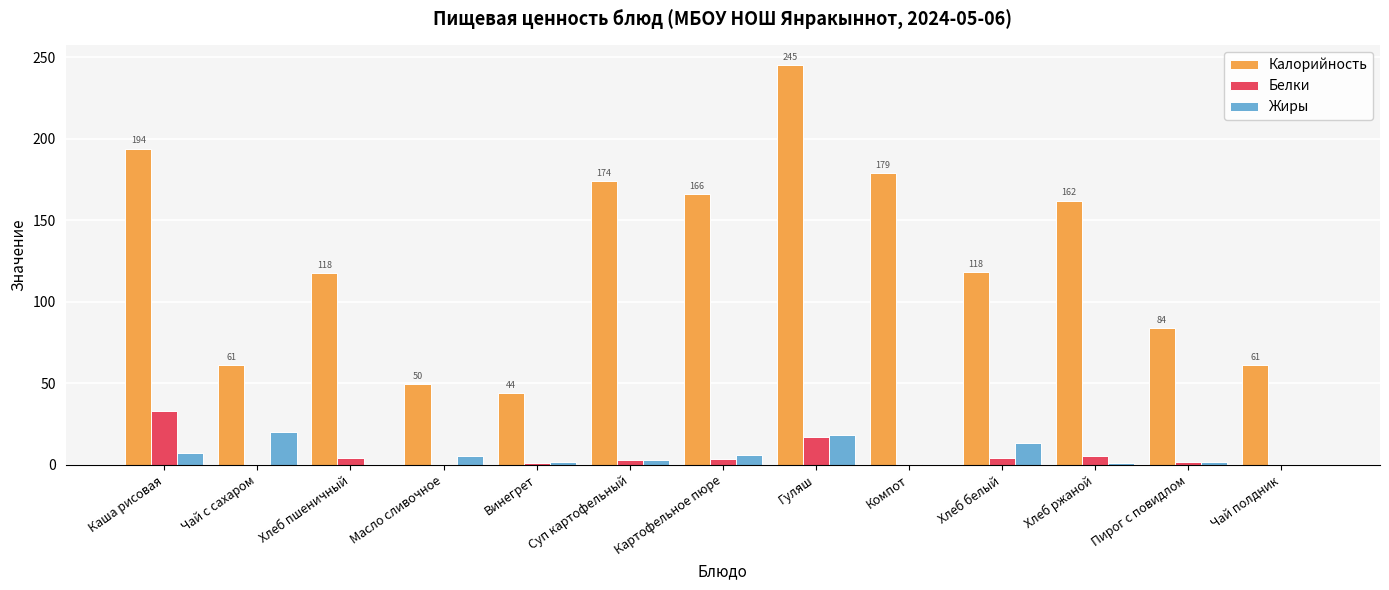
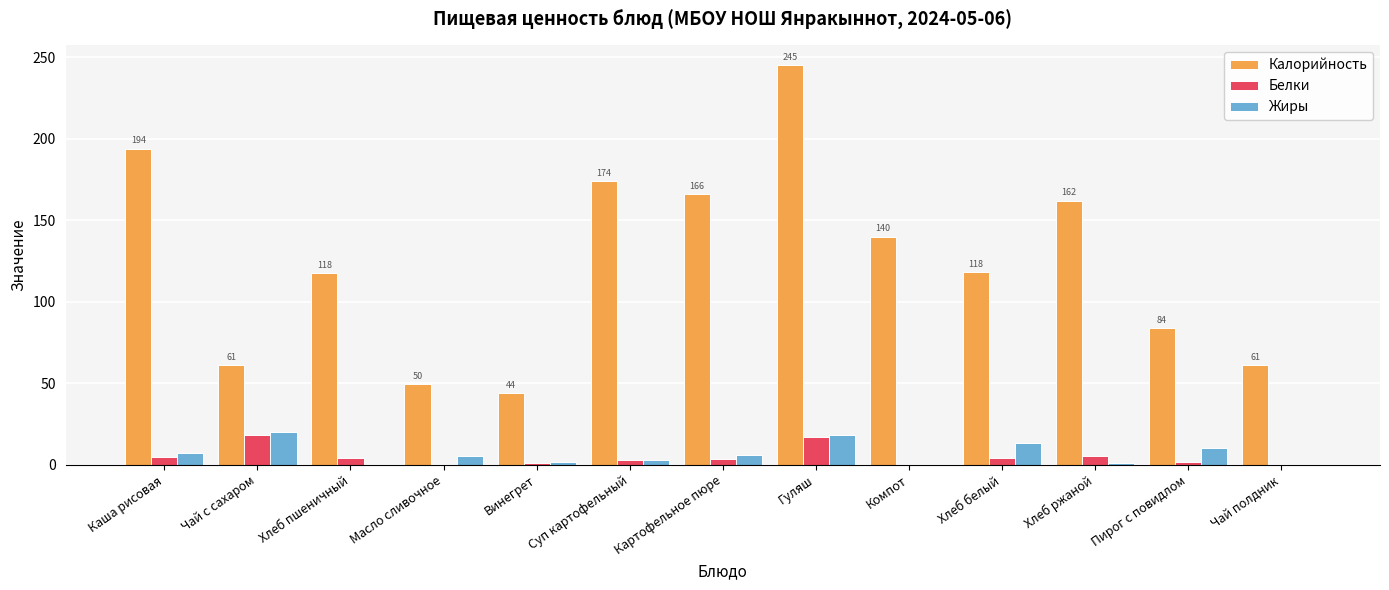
  {
    "Калорийность": {
      "Каша рисовая": 194,
      "Чай с сахаром": 61,
      "Хлеб пшеничный": 118,
      "Масло сливочное": 50,
      "Винегрет": 44,
      "Суп картофельный": 174,
      "Картофельное пюре": 166,
      "Гуляш": 245,
-     "Компот": 179,
+     "Компот": 140,
      "Хлеб белый": 118,
      "Хлеб ржаной": 162,
      "Пирог с повидлом": 84,
      "Чай полдник": 61
    },
    "Белки": {
-     "Каша рисовая": 33,
-     "Чай с сахаром": 0,
+     "Каша рисовая": 5,
+     "Чай с сахаром": 18,
      "Хлеб пшеничный": 4,
      "Суп картофельный": 3,
      "Картофельное пюре": 4,
      "Гуляш": 17,
      "Хлеб белый": 4,
      "Хлеб ржаной": 5,
      "Пирог с повидлом": 2,
      "Чай полдник": 0
    },
    "Жиры": {
      "Каша рисовая": 7,
      "Чай с сахаром": 20,
      "Масло сливочное": 5,
      "Винегрет": 2,
      "Суп картофельный": 3,
      "Картофельное пюре": 6,
      "Гуляш": 18,
      "Хлеб белый": 14,
-     "Пирог с повидлом": 2,
+     "Пирог с повидлом": 10,
      "Чай полдник": 0
    }
  }
